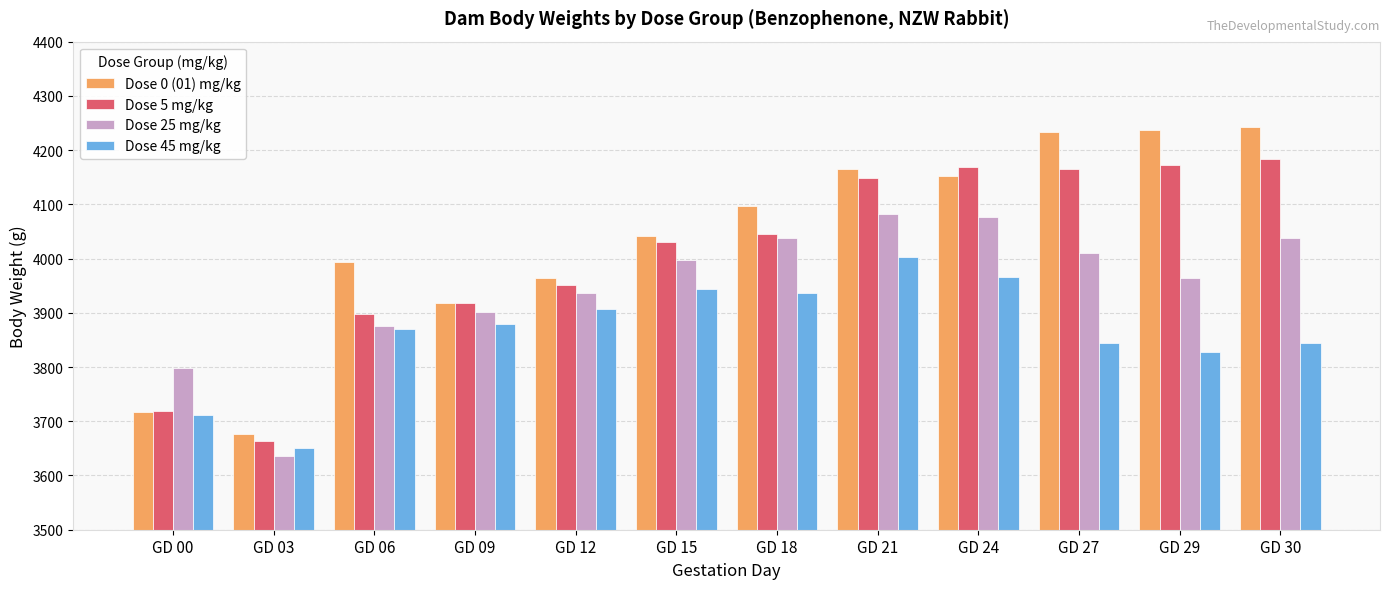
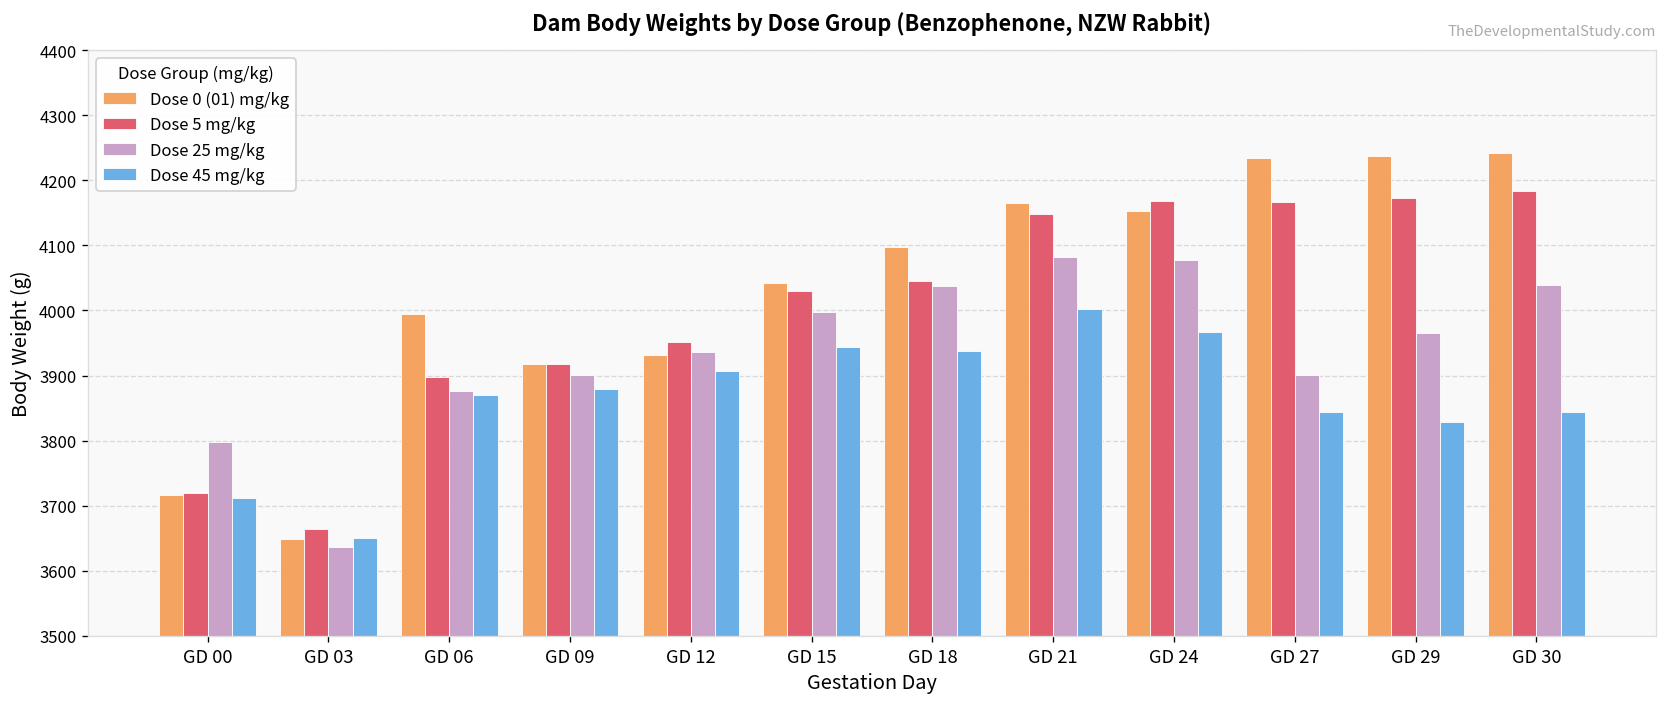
  {
    "Dose 0 (01) mg/kg": {
      "GD 00": 3720,
-     "GD 03": 3680,
+     "GD 03": 3650,
      "GD 06": 3990,
      "GD 09": 3920,
-     "GD 12": 3960,
+     "GD 12": 3930,
      "GD 15": 4040,
      "GD 18": 4100,
      "GD 21": 4160,
      "GD 24": 4150,
      "GD 27": 4230,
      "GD 29": 4240,
      "GD 30": 4240
    },
    "Dose 5 mg/kg": {
      "GD 00": 3720,
      "GD 03": 3660,
      "GD 06": 3900,
      "GD 09": 3920,
      "GD 12": 3950,
      "GD 15": 4030,
      "GD 18": 4050,
      "GD 21": 4150,
      "GD 24": 4170,
      "GD 27": 4170,
      "GD 29": 4170,
      "GD 30": 4180
    },
    "Dose 25 mg/kg": {
      "GD 00": 3800,
      "GD 03": 3640,
      "GD 06": 3880,
      "GD 09": 3900,
      "GD 12": 3940,
      "GD 15": 4000,
      "GD 18": 4040,
      "GD 21": 4080,
      "GD 24": 4080,
-     "GD 27": 4010,
+     "GD 27": 3900,
      "GD 29": 3960,
      "GD 30": 4040
    },
    "Dose 45 mg/kg": {
      "GD 00": 3710,
      "GD 03": 3650,
      "GD 06": 3870,
      "GD 09": 3880,
      "GD 12": 3910,
      "GD 15": 3940,
      "GD 18": 3940,
      "GD 21": 4000,
      "GD 24": 3970,
      "GD 27": 3840,
      "GD 29": 3830,
      "GD 30": 3840
    }
  }
